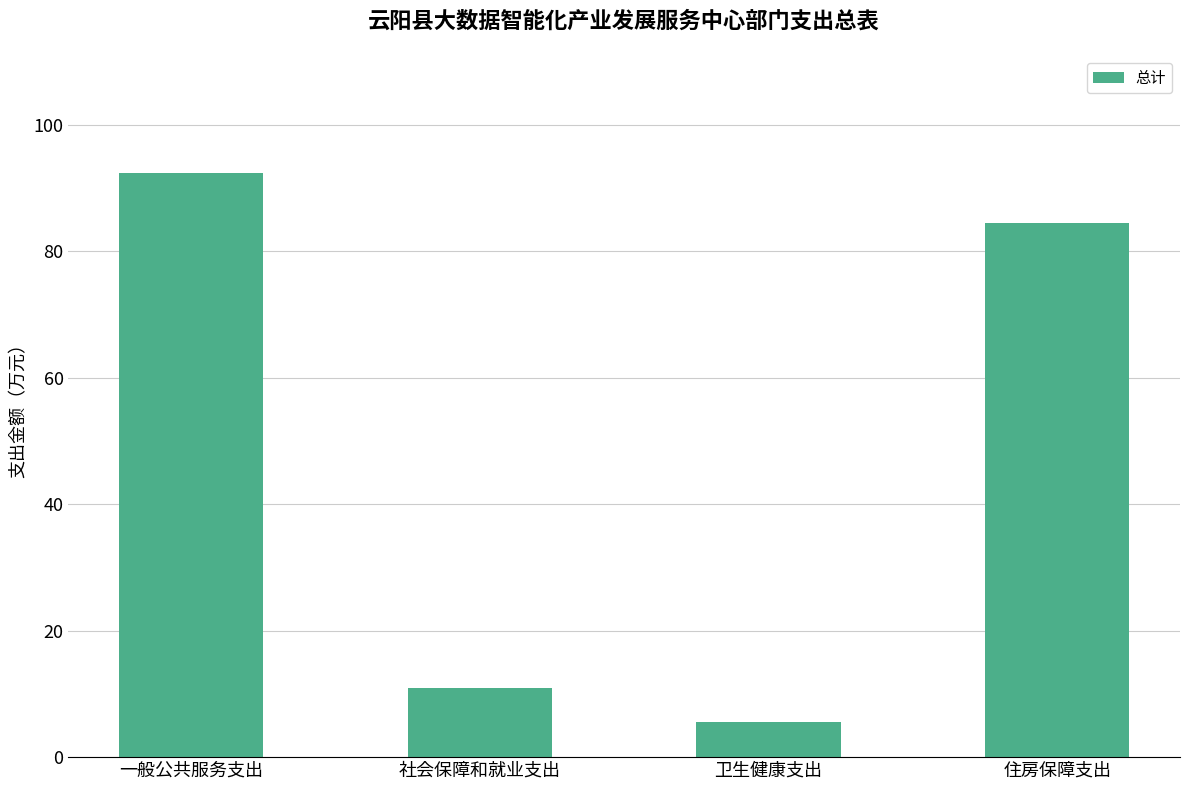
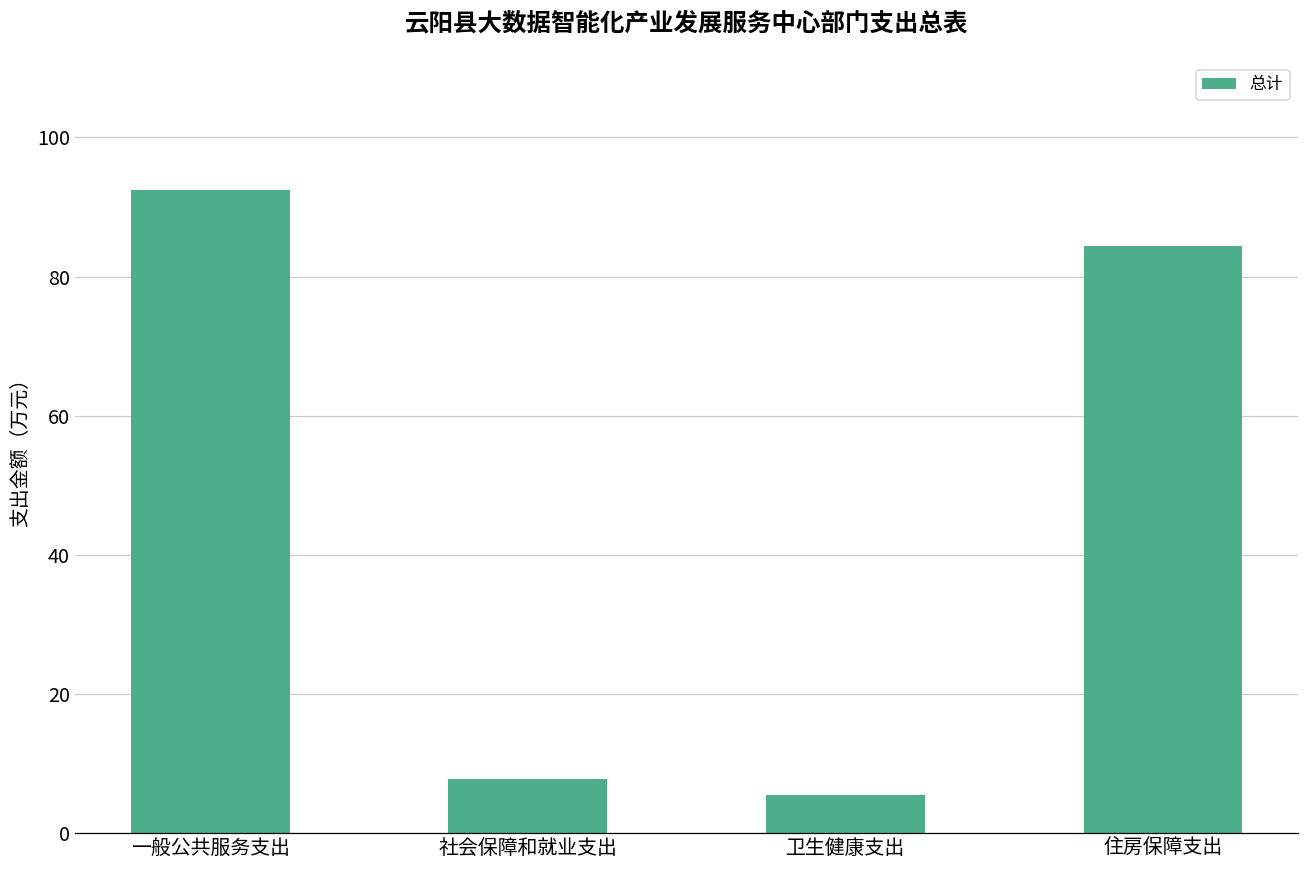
  {
    "一般公共服务支出": 92,
-   "社会保障和就业支出": 11,
+   "社会保障和就业支出": 8,
    "卫生健康支出": 5,
    "住房保障支出": 84
  }
